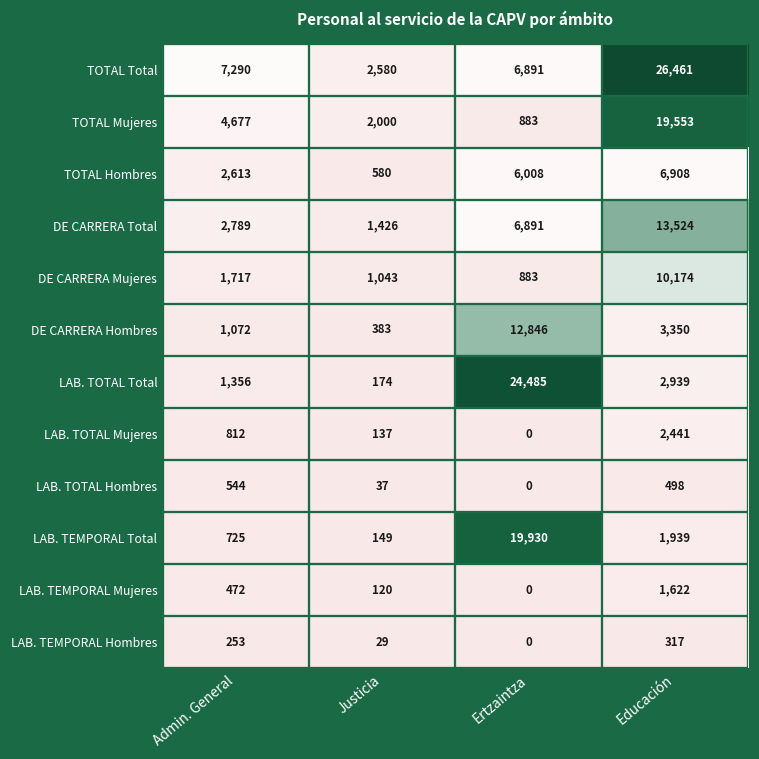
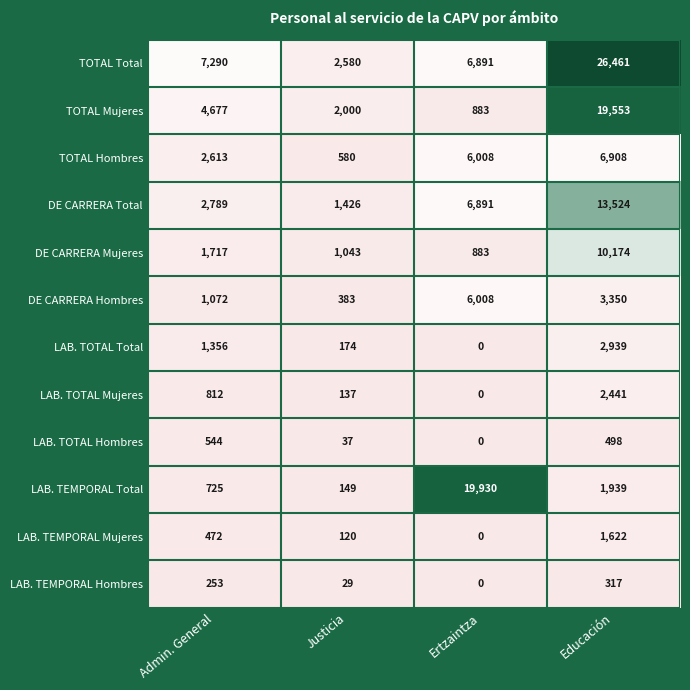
  {
    "TOTAL Total": {
      "Admin. General": "7,290",
      "Justicia": "2,580",
      "Ertzaintza": "6,891",
      "Educación": "26,461"
    },
    "TOTAL Mujeres": {
      "Admin. General": "4,677",
      "Justicia": "2,000",
      "Ertzaintza": "883",
      "Educación": "19,553"
    },
    "TOTAL Hombres": {
      "Admin. General": "2,613",
      "Justicia": "580",
      "Ertzaintza": "6,008",
      "Educación": "6,908"
    },
    "DE CARRERA Total": {
      "Admin. General": "2,789",
      "Justicia": "1,426",
      "Ertzaintza": "6,891",
      "Educación": "13,524"
    },
    "DE CARRERA Mujeres": {
      "Admin. General": "1,717",
      "Justicia": "1,043",
      "Ertzaintza": "883",
      "Educación": "10,174"
    },
    "DE CARRERA Hombres": {
      "Admin. General": "1,072",
      "Justicia": "383",
-     "Ertzaintza": "12,846",
+     "Ertzaintza": "6,008",
      "Educación": "3,350"
    },
    "LAB. TOTAL Total": {
      "Admin. General": "1,356",
      "Justicia": "174",
-     "Ertzaintza": "24,485",
+     "Ertzaintza": "0",
      "Educación": "2,939"
    },
    "LAB. TOTAL Mujeres": {
      "Admin. General": "812",
      "Justicia": "137",
      "Ertzaintza": "0",
      "Educación": "2,441"
    },
    "LAB. TOTAL Hombres": {
      "Admin. General": "544",
      "Justicia": "37",
      "Ertzaintza": "0",
      "Educación": "498"
    },
    "LAB. TEMPORAL Total": {
      "Admin. General": "725",
      "Justicia": "149",
      "Ertzaintza": "19,930",
      "Educación": "1,939"
    },
    "LAB. TEMPORAL Mujeres": {
      "Admin. General": "472",
      "Justicia": "120",
      "Ertzaintza": "0",
      "Educación": "1,622"
    },
    "LAB. TEMPORAL Hombres": {
      "Admin. General": "253",
      "Justicia": "29",
      "Ertzaintza": "0",
      "Educación": "317"
    }
  }
